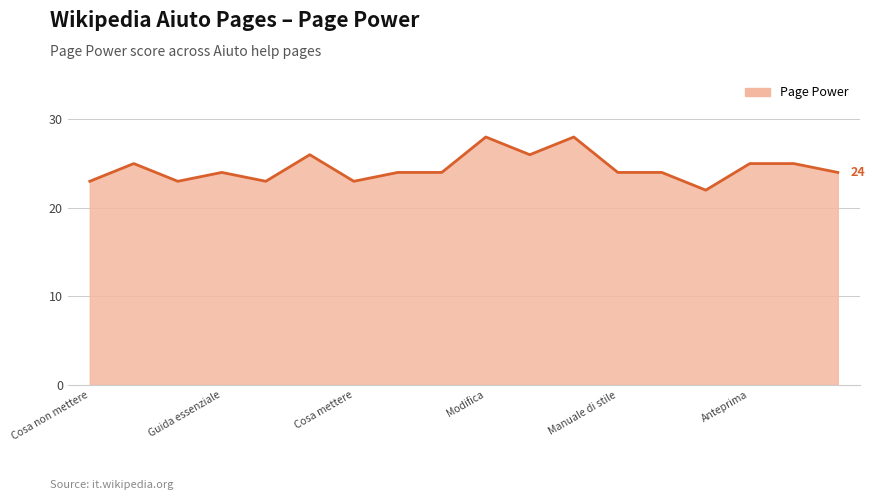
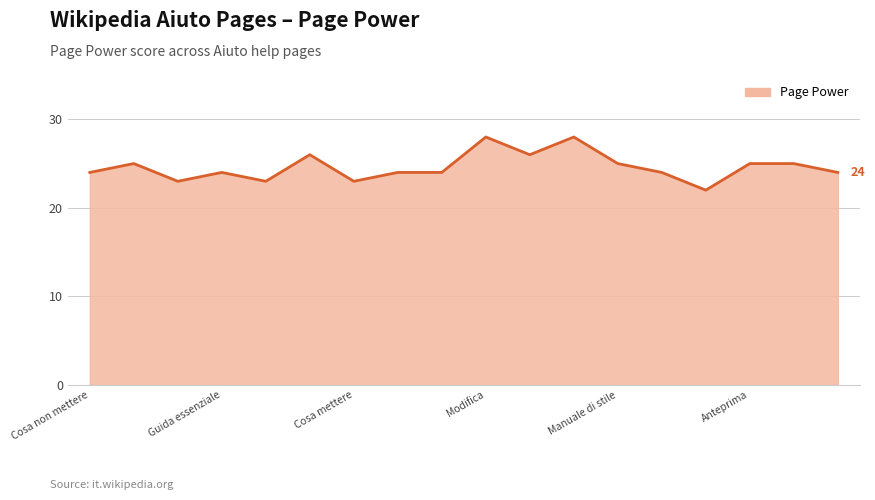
  {
-   "Cosa non mettere": 23,
+   "Cosa non mettere": 24,
    "Guida essenziale": 24,
    "Cosa mettere": 23,
    "Modifica": 28,
-   "Manuale di stile": 24,
+   "Manuale di stile": 25,
    "Anteprima": 25
  }
